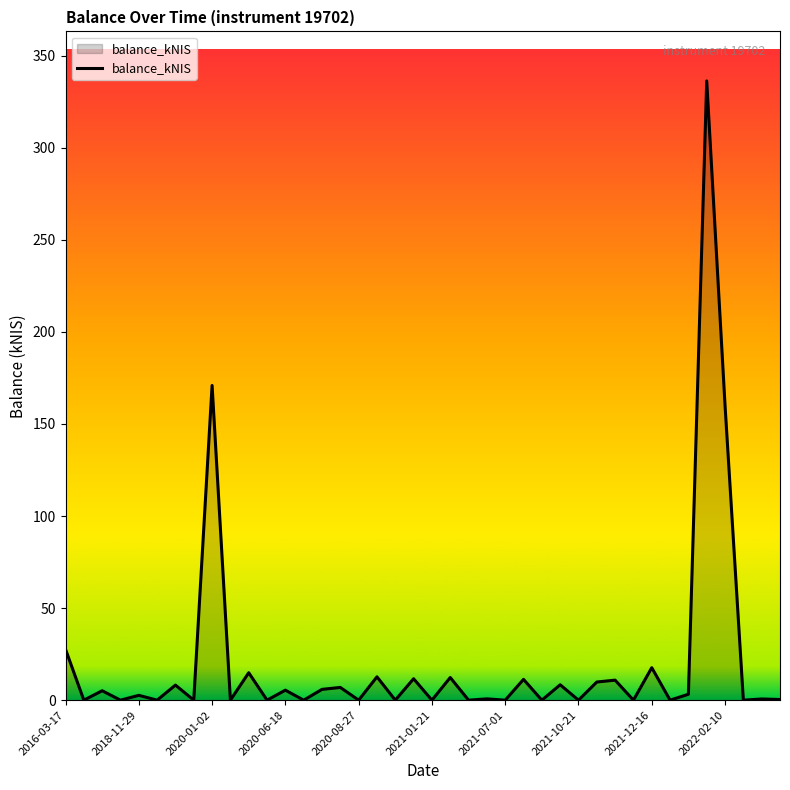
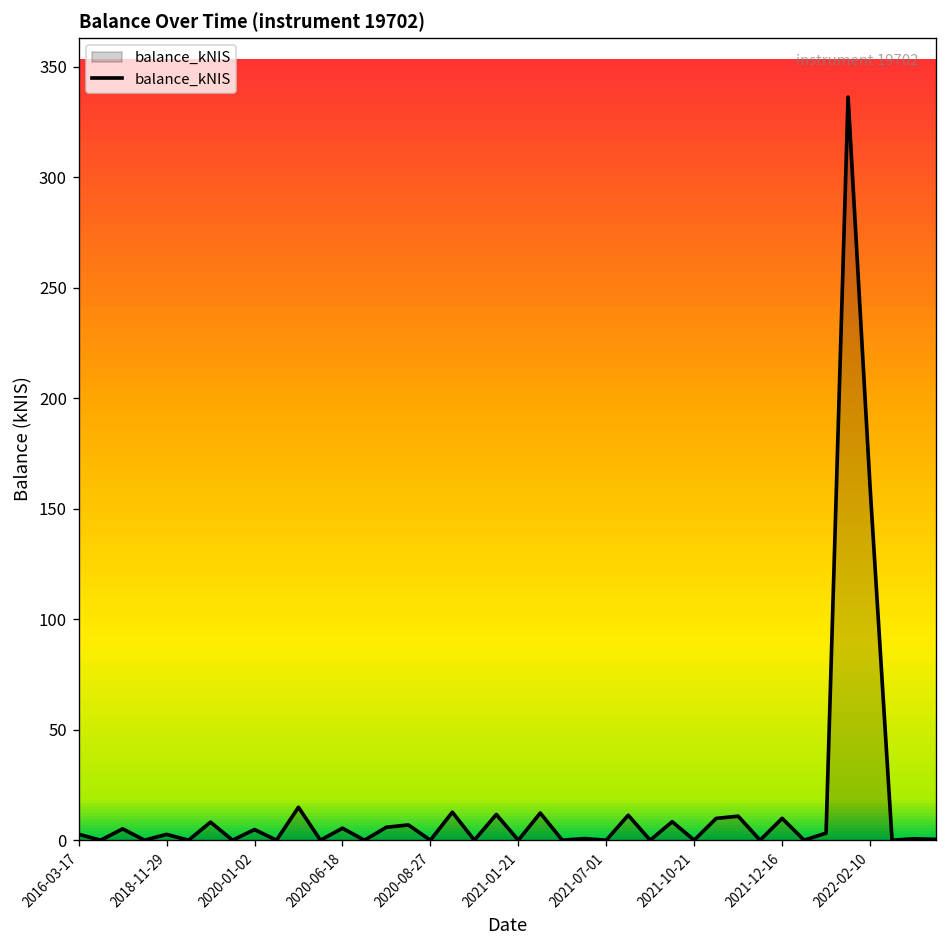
  {
-   "2016-03-17": 28,
+   "2016-03-17": 3,
    "2018-11-29": 3,
-   "2020-01-02": 171,
+   "2020-01-02": 5,
    "2020-06-18": 5,
    "2020-08-27": 0,
    "2021-01-21": 0,
    "2021-07-01": 0,
    "2021-10-21": 0,
-   "2021-12-16": 18,
+   "2021-12-16": 10,
    "2022-02-10": 160
  }
